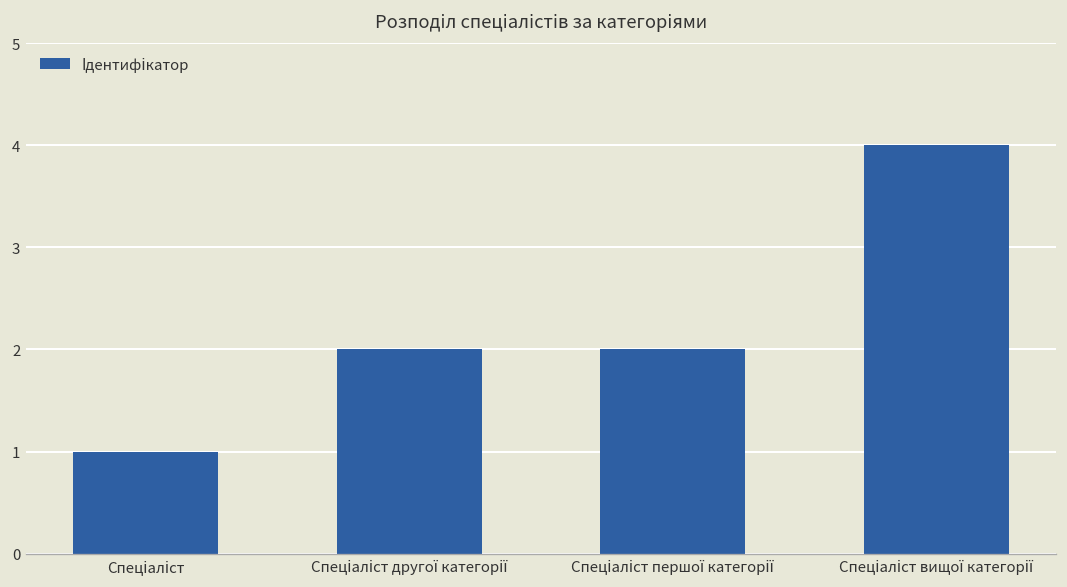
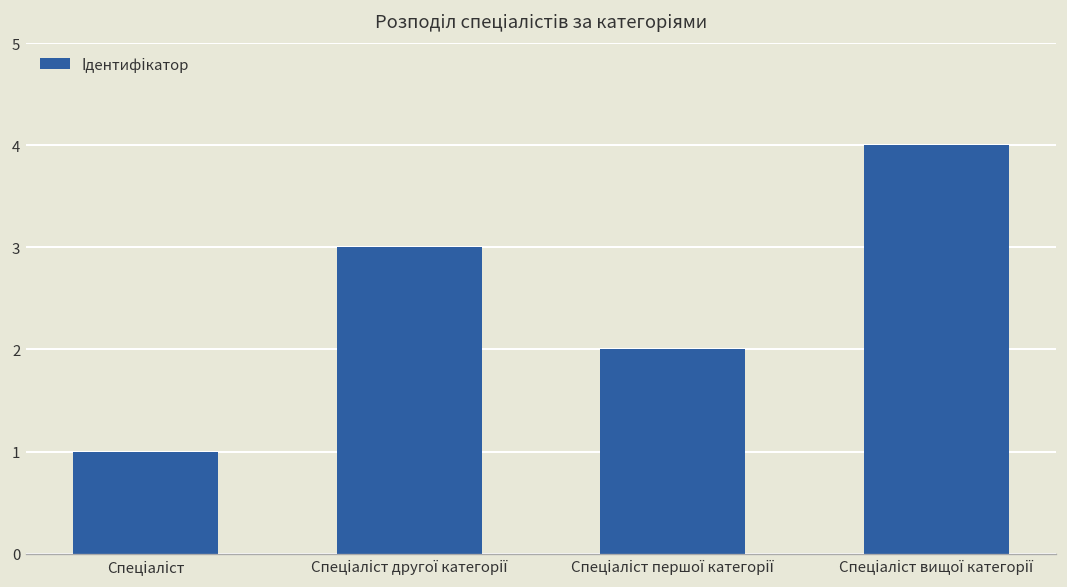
  {
    "Спеціаліст": 1,
-   "Спеціаліст другої категорії": 2,
+   "Спеціаліст другої категорії": 3,
    "Спеціаліст першої категорії": 2,
    "Спеціаліст вищої категорії": 4
  }
